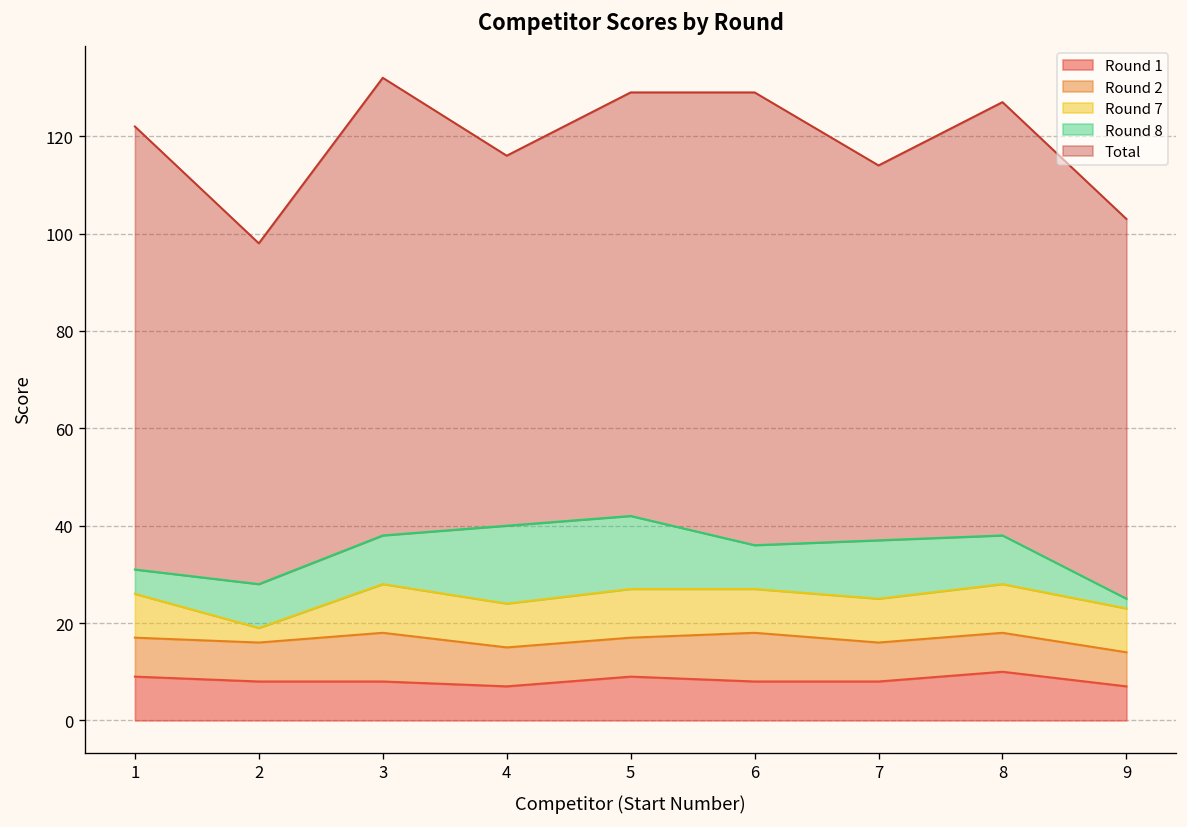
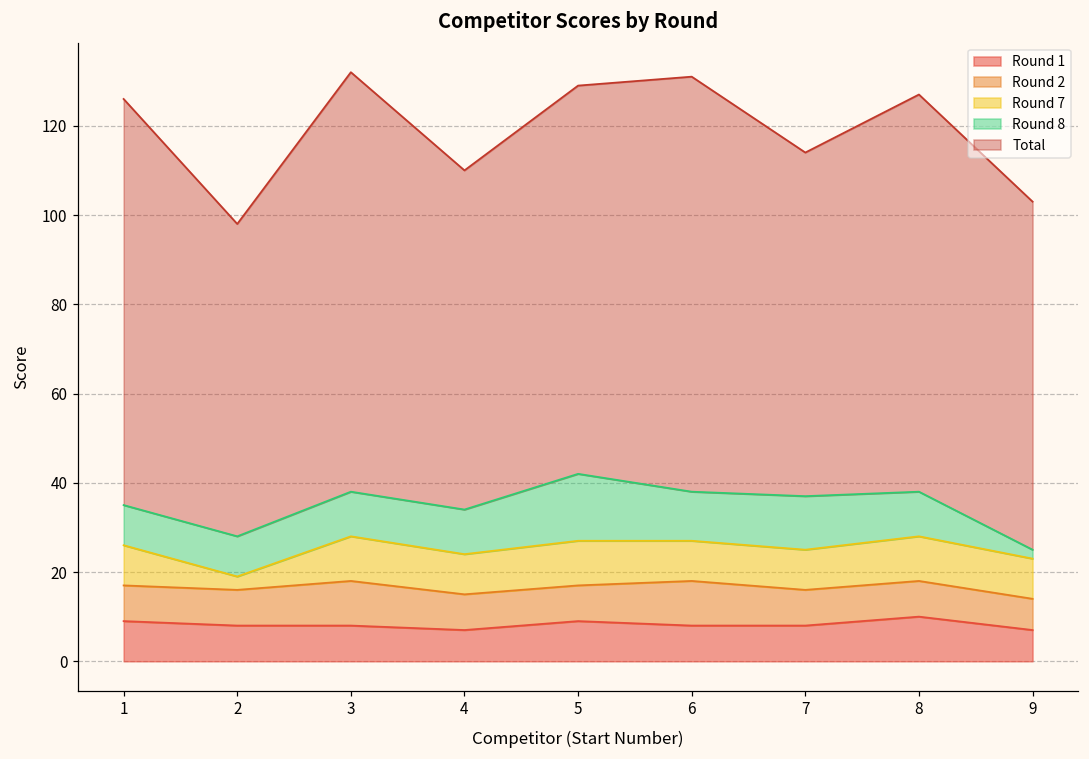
  {
    "Round 8": {
-     "1": 5,
+     "1": 9,
      "2": 9,
      "3": 10,
-     "4": 16,
+     "4": 10,
      "5": 15,
-     "6": 9,
+     "6": 11,
      "7": 12,
      "8": 10,
      "9": 2
    }
  }
